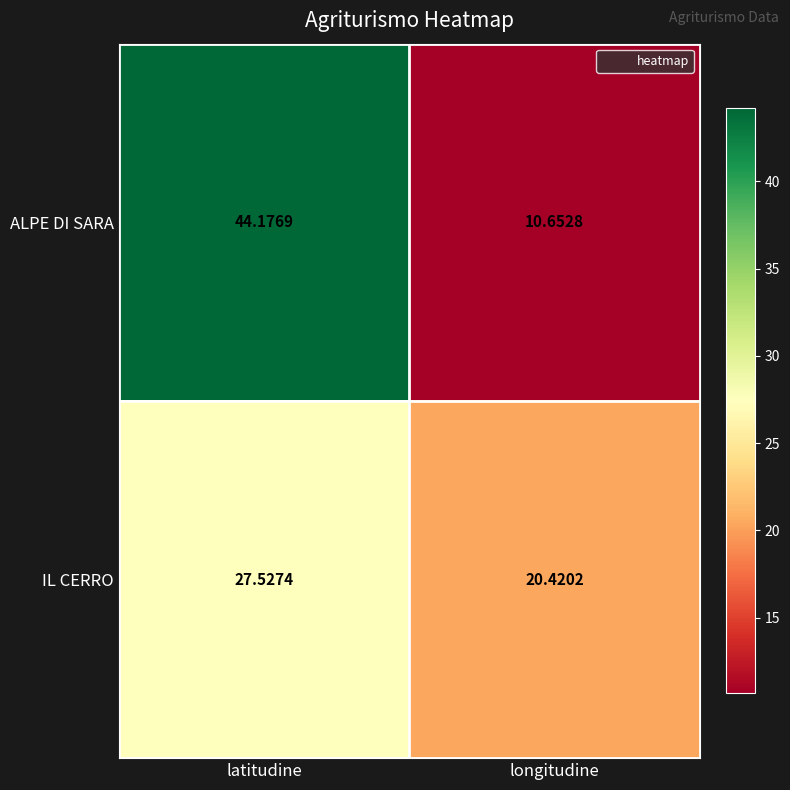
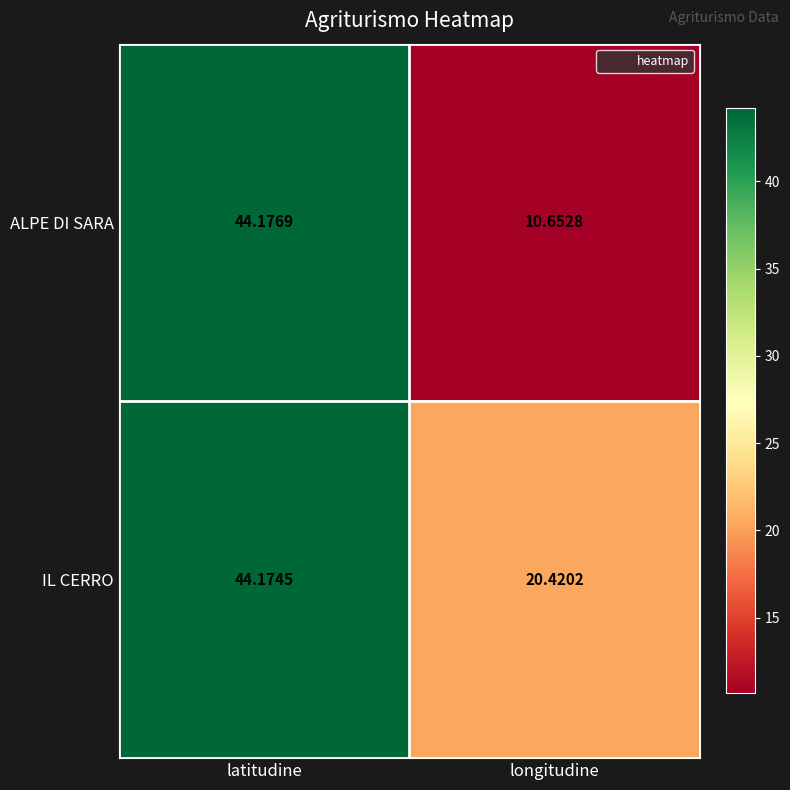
  {
    "ALPE DI SARA": {
      "latitudine": 44.1769,
      "longitudine": 10.6528
    },
    "IL CERRO": {
-     "latitudine": 27.5274,
+     "latitudine": 44.1745,
      "longitudine": 20.4202
    }
  }
